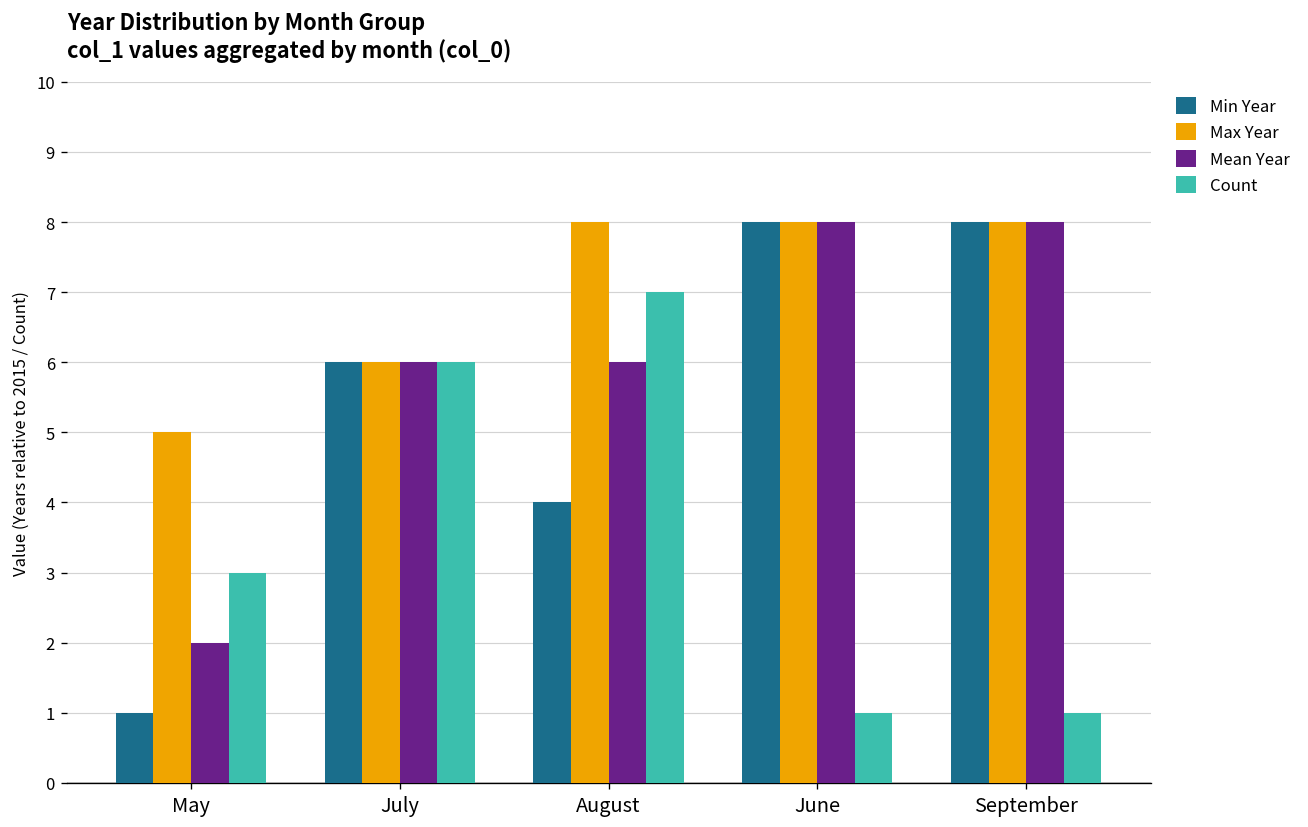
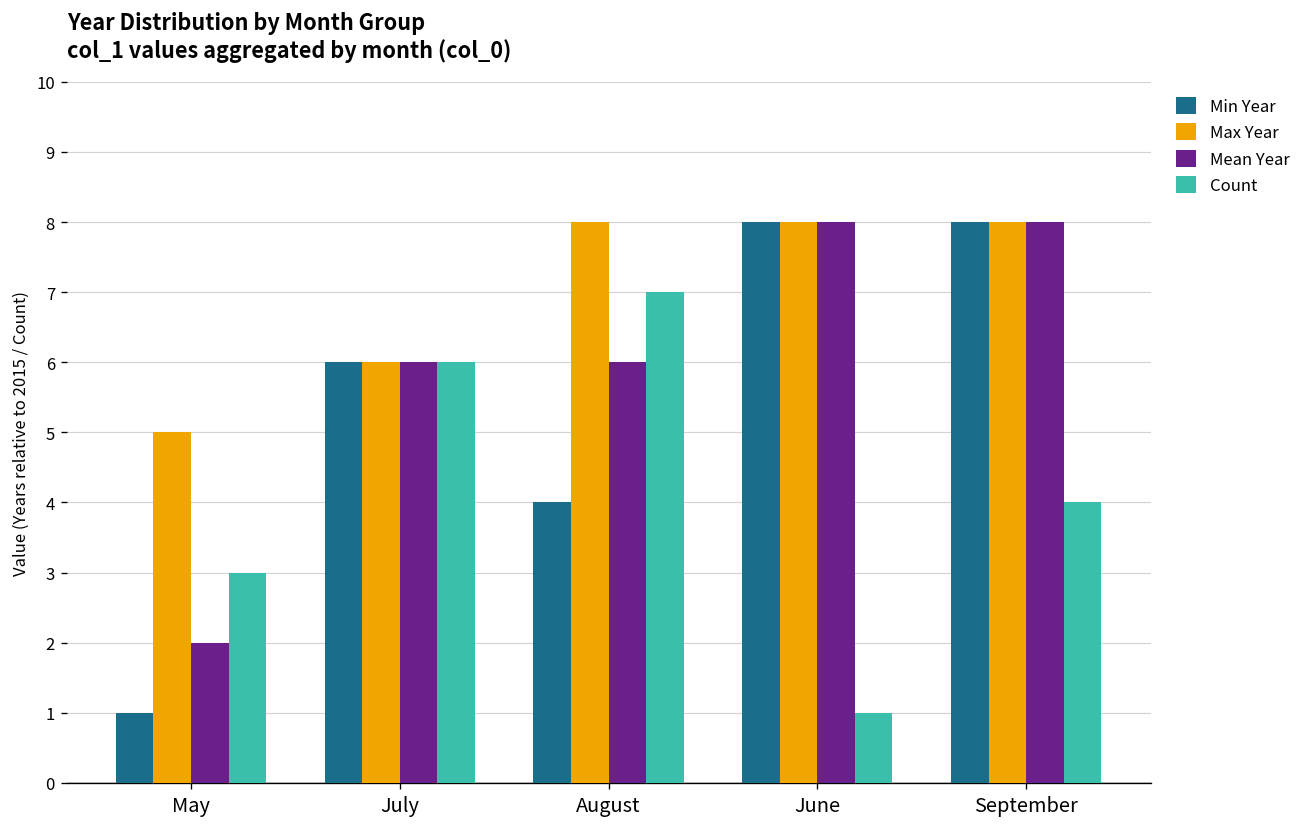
  {
    "Min Year": {
      "May": 1,
      "July": 6,
      "August": 4,
      "June": 8,
      "September": 8
    },
    "Max Year": {
      "May": 5,
      "July": 6,
      "August": 8,
      "June": 8,
      "September": 8
    },
    "Mean Year": {
      "May": 2,
      "July": 6,
      "August": 6,
      "June": 8,
      "September": 8
    },
    "Count": {
      "May": 3,
      "July": 6,
      "August": 7,
      "June": 1,
-     "September": 1
+     "September": 4
    }
  }
